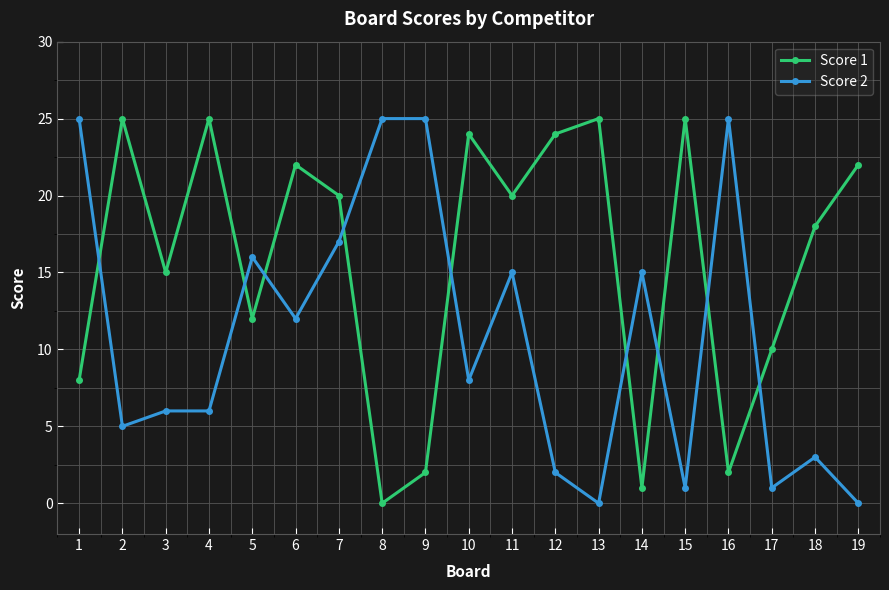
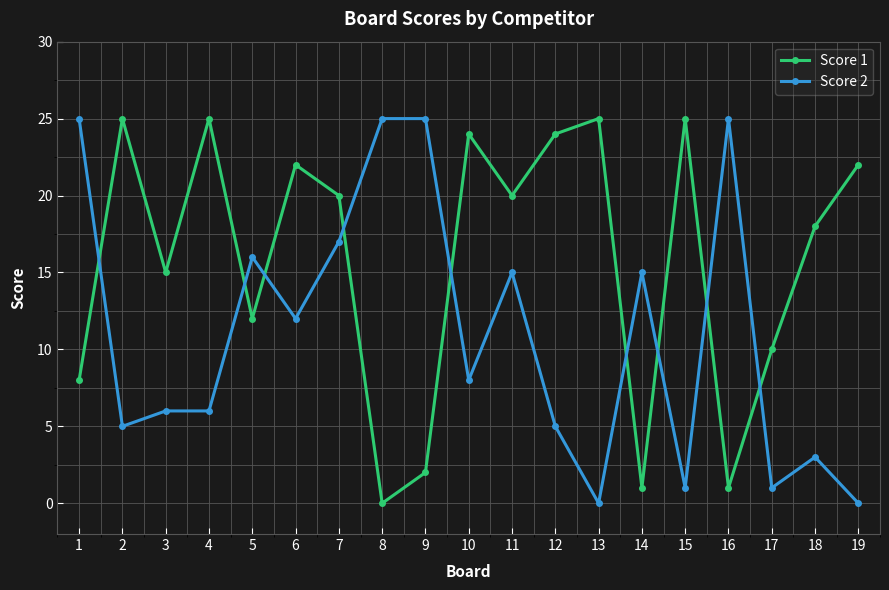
  {
    "Score 1": {
      "1": 8,
      "2": 25,
      "3": 15,
      "4": 25,
      "5": 12,
      "6": 22,
      "7": 20,
      "8": 0,
      "9": 2,
      "10": 24,
      "11": 20,
      "12": 24,
      "13": 25,
      "14": 1,
      "15": 25,
-     "16": 2,
+     "16": 1,
      "17": 10,
      "18": 18,
      "19": 22
    },
    "Score 2": {
      "1": 25,
      "2": 5,
      "3": 6,
      "4": 6,
      "5": 16,
      "6": 12,
      "7": 17,
      "8": 25,
      "9": 25,
      "10": 8,
      "11": 15,
-     "12": 2,
+     "12": 5,
      "13": 0,
      "14": 15,
      "15": 1,
      "16": 25,
      "17": 1,
      "18": 3,
      "19": 0
    }
  }
